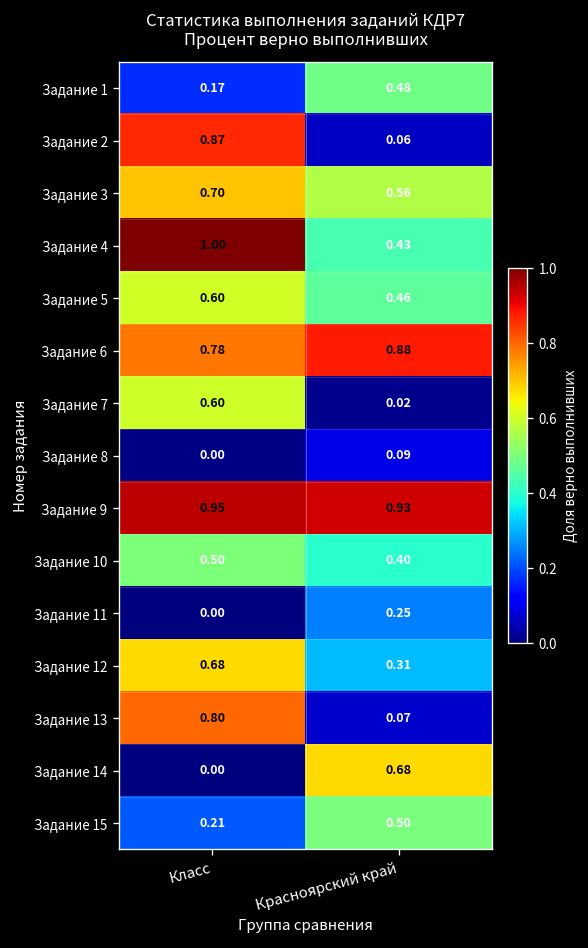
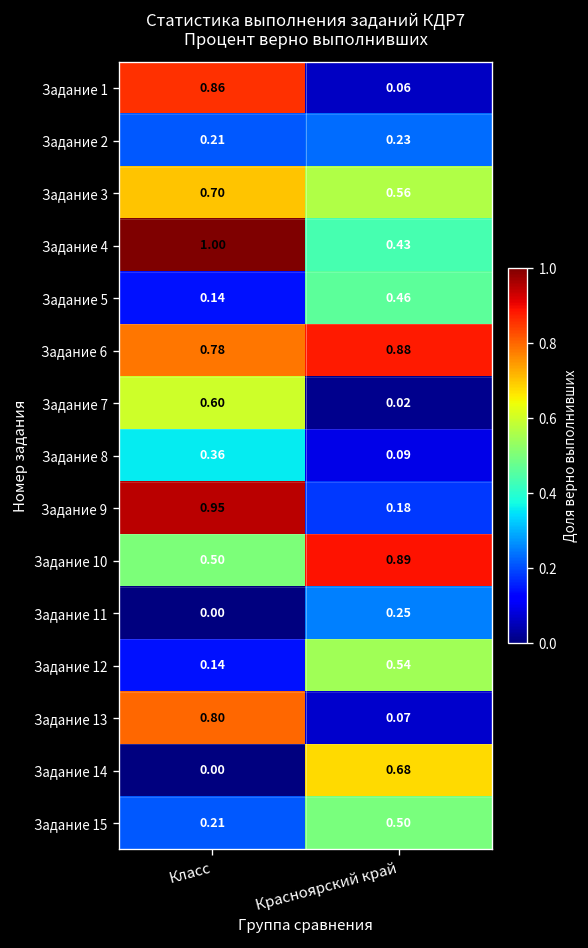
  {
    "Задание 1": {
-     "Класс": 0.17,
-     "Красноярский край": 0.48
+     "Класс": 0.86,
+     "Красноярский край": 0.06
    },
    "Задание 2": {
-     "Класс": 0.87,
-     "Красноярский край": 0.06
+     "Класс": 0.21,
+     "Красноярский край": 0.23
    },
    "Задание 3": {
      "Класс": 0.70,
      "Красноярский край": 0.56
    },
    "Задание 4": {
      "Класс": 1.00,
      "Красноярский край": 0.43
    },
    "Задание 5": {
-     "Класс": 0.60,
+     "Класс": 0.14,
      "Красноярский край": 0.46
    },
    "Задание 6": {
      "Класс": 0.78,
      "Красноярский край": 0.88
    },
    "Задание 7": {
      "Класс": 0.60,
      "Красноярский край": 0.02
    },
    "Задание 8": {
-     "Класс": 0.00,
+     "Класс": 0.36,
      "Красноярский край": 0.09
    },
    "Задание 9": {
      "Класс": 0.95,
-     "Красноярский край": 0.93
+     "Красноярский край": 0.18
    },
    "Задание 10": {
      "Класс": 0.50,
-     "Красноярский край": 0.40
+     "Красноярский край": 0.89
    },
    "Задание 11": {
      "Класс": 0.00,
      "Красноярский край": 0.25
    },
    "Задание 12": {
-     "Класс": 0.68,
-     "Красноярский край": 0.31
+     "Класс": 0.14,
+     "Красноярский край": 0.54
    },
    "Задание 13": {
      "Класс": 0.80,
      "Красноярский край": 0.07
    },
    "Задание 14": {
      "Класс": 0.00,
      "Красноярский край": 0.68
    },
    "Задание 15": {
      "Класс": 0.21,
      "Красноярский край": 0.50
    }
  }
